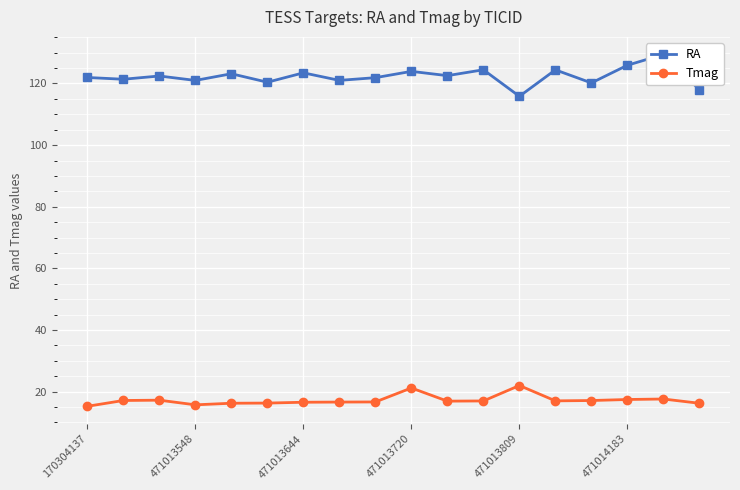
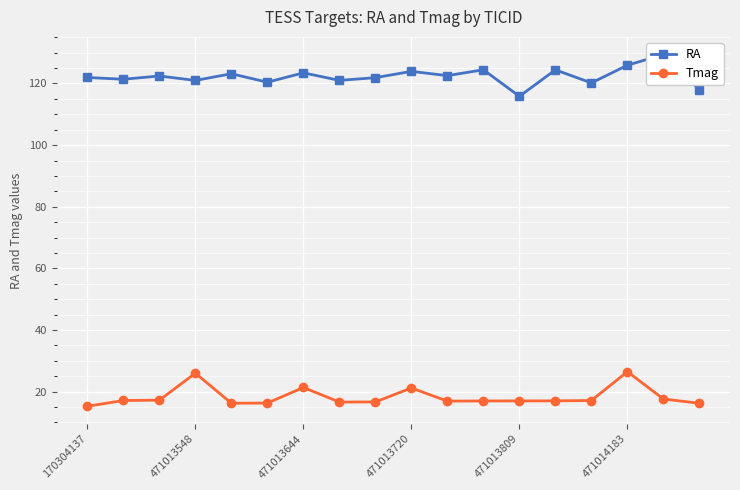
  {
    "RA": {
      "170304137": 122,
      "471013548": 121,
      "471013644": 123,
      "471013720": 124,
      "471013809": 116,
      "471014183": 126
    },
    "Tmag": {
      "170304137": 15,
-     "471013548": 16,
-     "471013644": 17,
+     "471013548": 26,
+     "471013644": 21,
      "471013720": 21,
-     "471013809": 22,
-     "471014183": 17
+     "471013809": 17,
+     "471014183": 26
    }
  }
